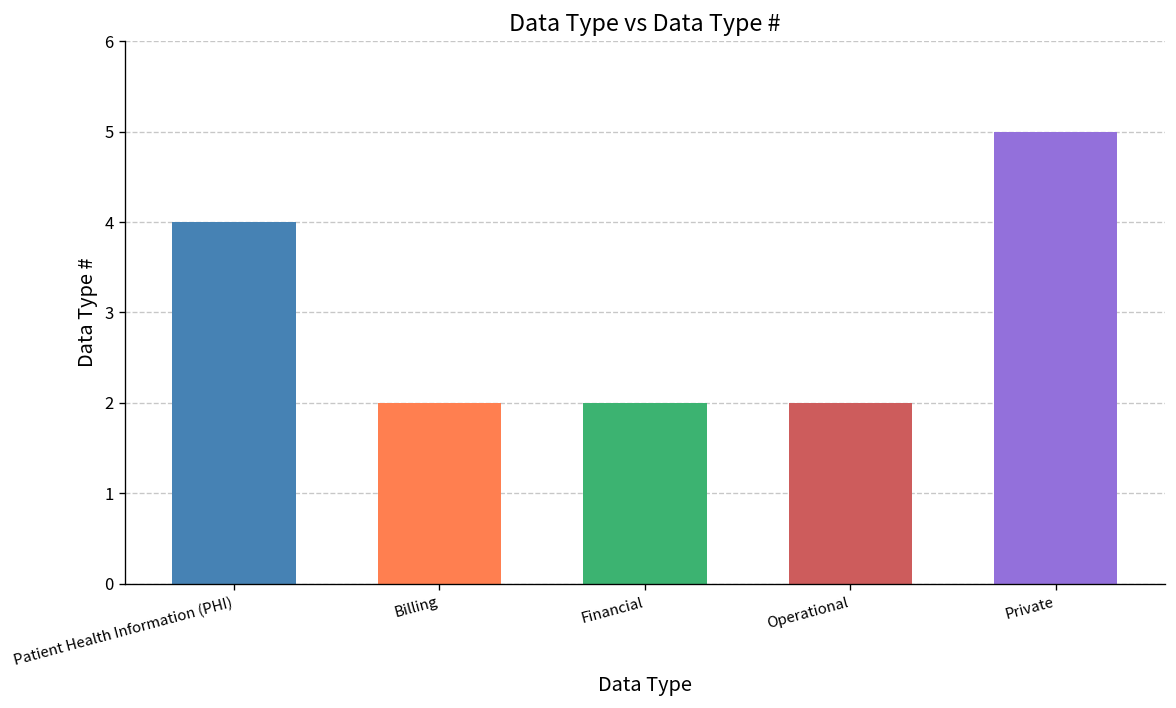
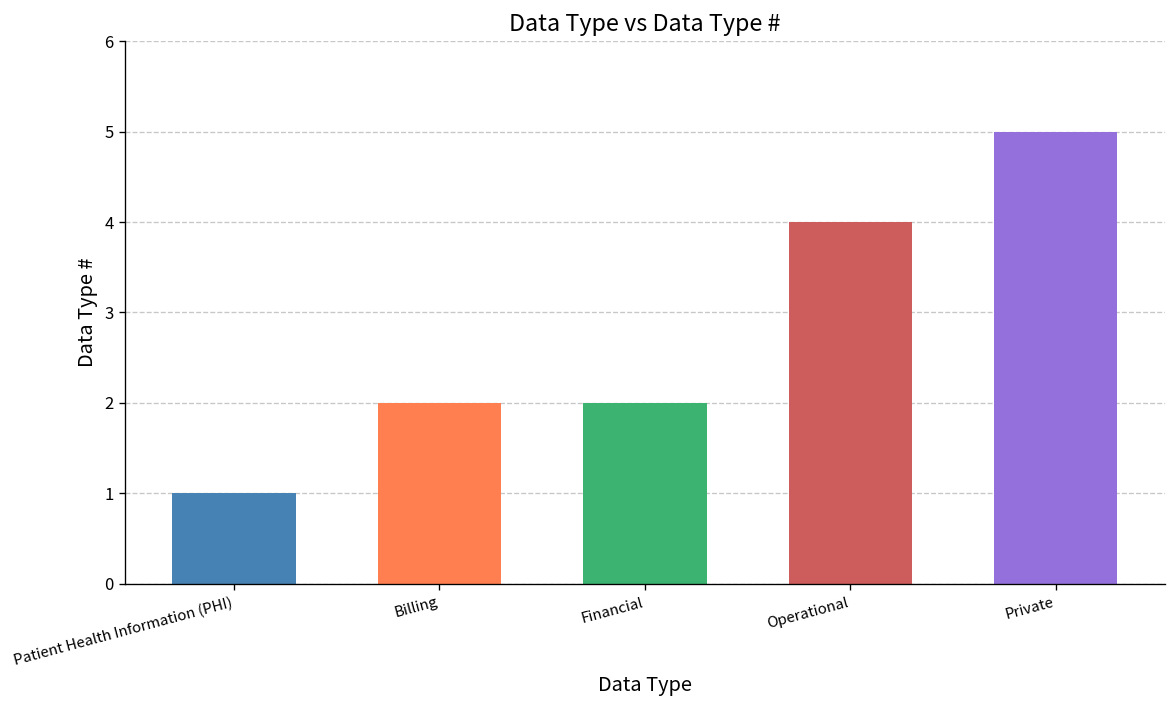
  {
-   "Patient Health Information (PHI)": 4,
+   "Patient Health Information (PHI)": 1,
    "Billing": 2,
    "Financial": 2,
-   "Operational": 2,
+   "Operational": 4,
    "Private": 5
  }
